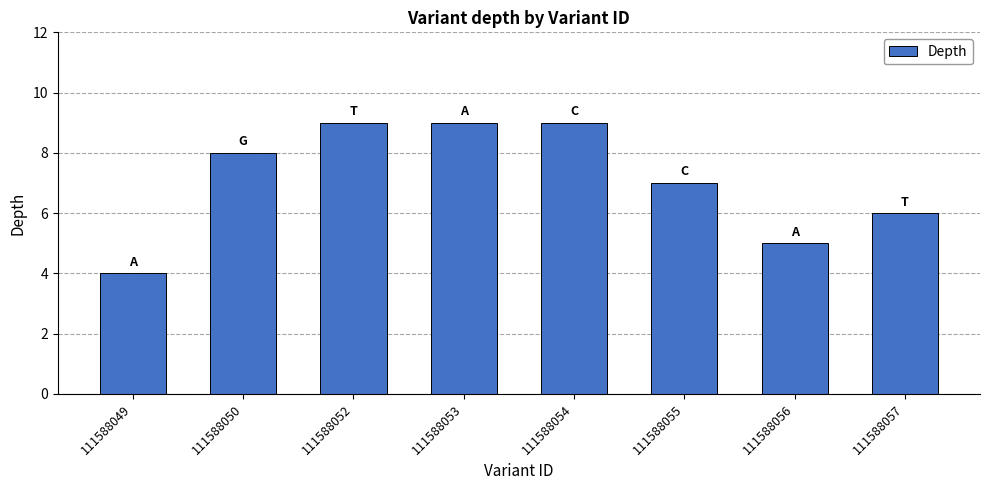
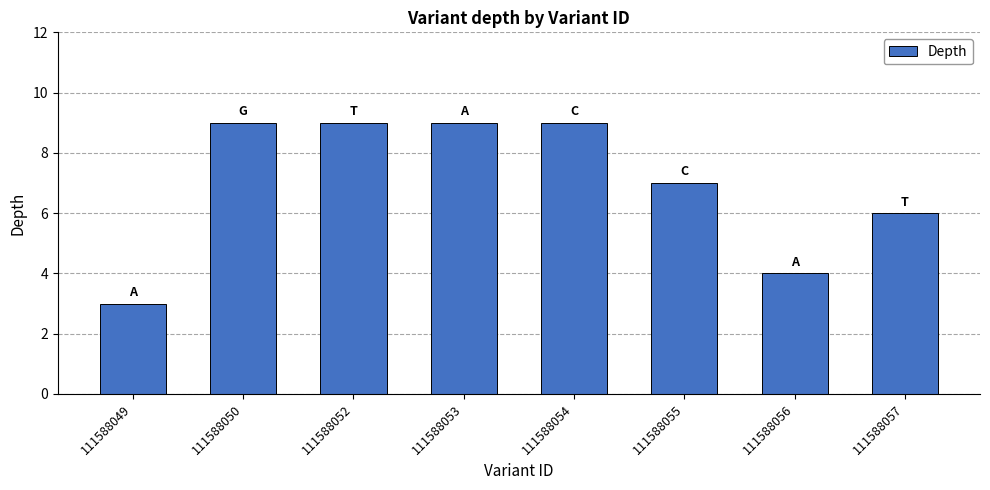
  {
-   "111588049": 4,
-   "111588050": 8,
+   "111588049": 3,
+   "111588050": 9,
    "111588052": 9,
    "111588053": 9,
    "111588054": 9,
    "111588055": 7,
-   "111588056": 5,
+   "111588056": 4,
    "111588057": 6
  }
